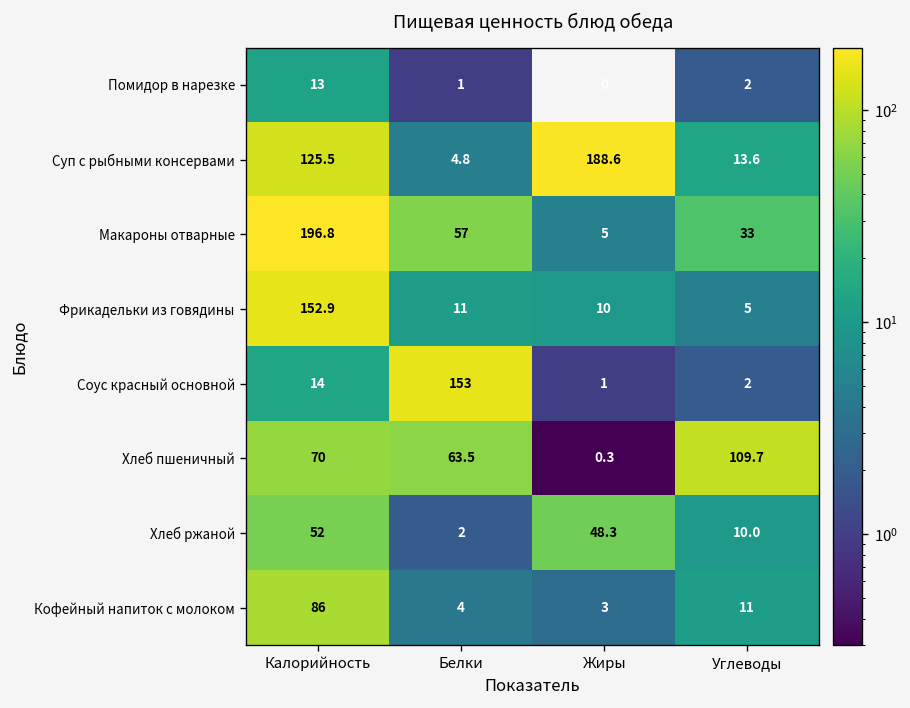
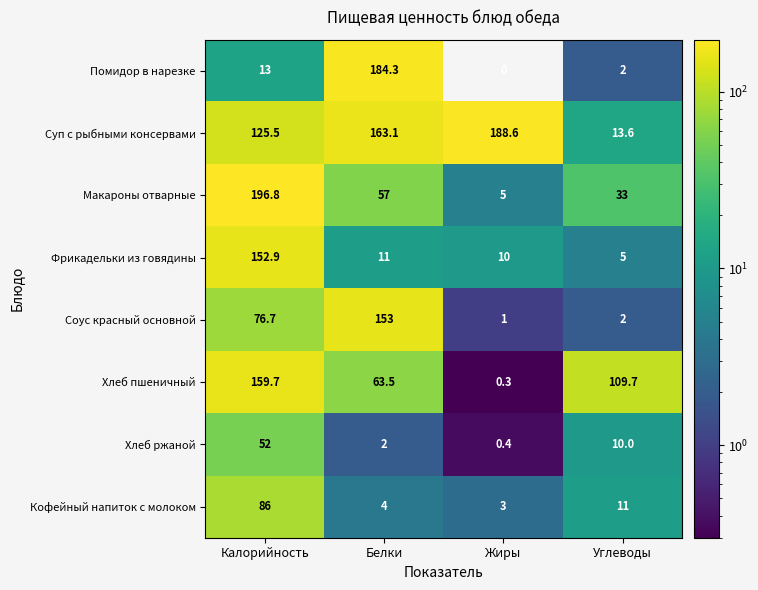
  {
    "Помидор в нарезке": {
      "Калорийность": 13,
-     "Белки": 1,
+     "Белки": 184.3,
      "Углеводы": 2
    },
    "Суп с рыбными консервами": {
      "Калорийность": 125.5,
-     "Белки": 4.8,
+     "Белки": 163.1,
      "Жиры": 188.6,
      "Углеводы": 13.6
    },
    "Макароны отварные": {
      "Калорийность": 196.8,
      "Белки": 57,
      "Жиры": 5,
      "Углеводы": 33
    },
    "Фрикадельки из говядины": {
      "Калорийность": 152.9,
      "Белки": 11,
      "Жиры": 10,
      "Углеводы": 5
    },
    "Соус красный основной": {
-     "Калорийность": 14,
+     "Калорийность": 76.7,
      "Белки": 153,
      "Жиры": 1,
      "Углеводы": 2
    },
    "Хлеб пшеничный": {
-     "Калорийность": 70,
+     "Калорийность": 159.7,
      "Белки": 63.5,
      "Жиры": 0.3,
      "Углеводы": 109.7
    },
    "Хлеб ржаной": {
      "Калорийность": 52,
      "Белки": 2,
-     "Жиры": 48.3,
+     "Жиры": 0.4,
      "Углеводы": 10.0
    },
    "Кофейный напиток с молоком": {
      "Калорийность": 86,
      "Белки": 4,
      "Жиры": 3,
      "Углеводы": 11
    }
  }
